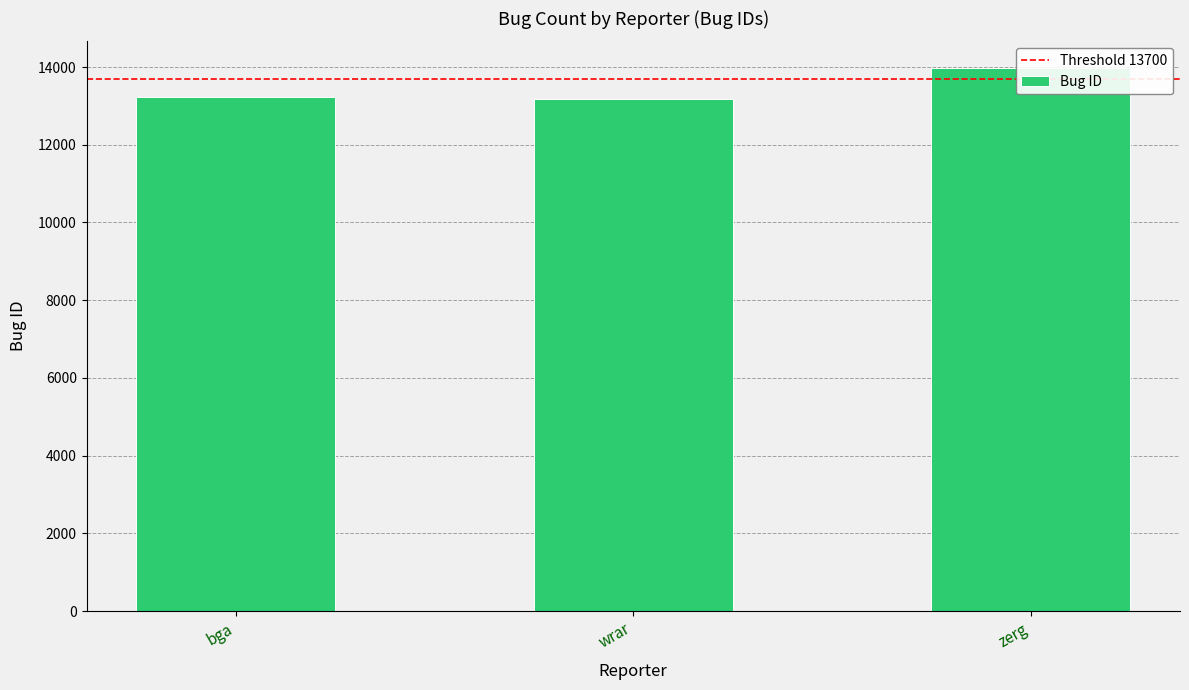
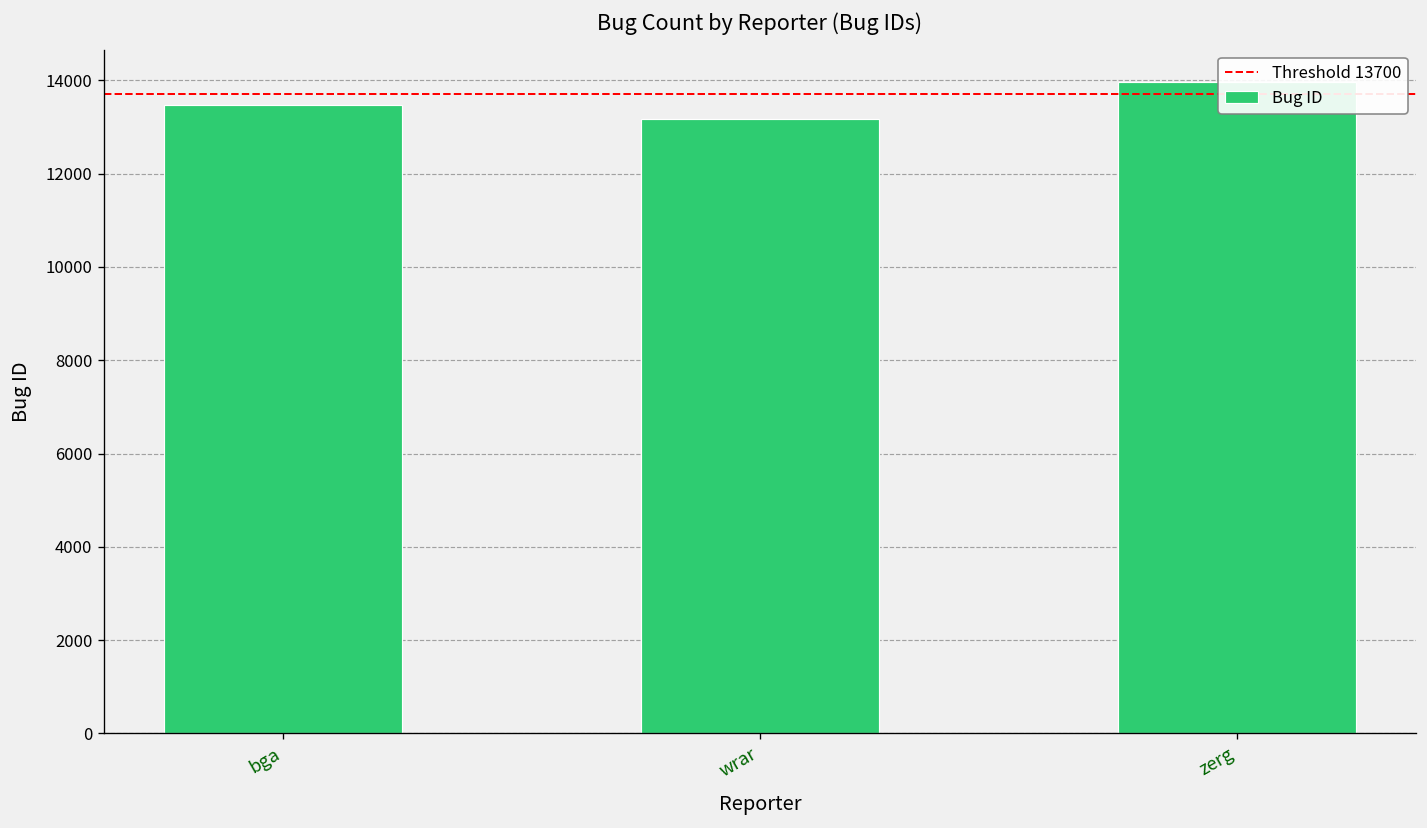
  {
-   "bga": 13200,
+   "bga": 13500,
    "wrar": 13200
  }
